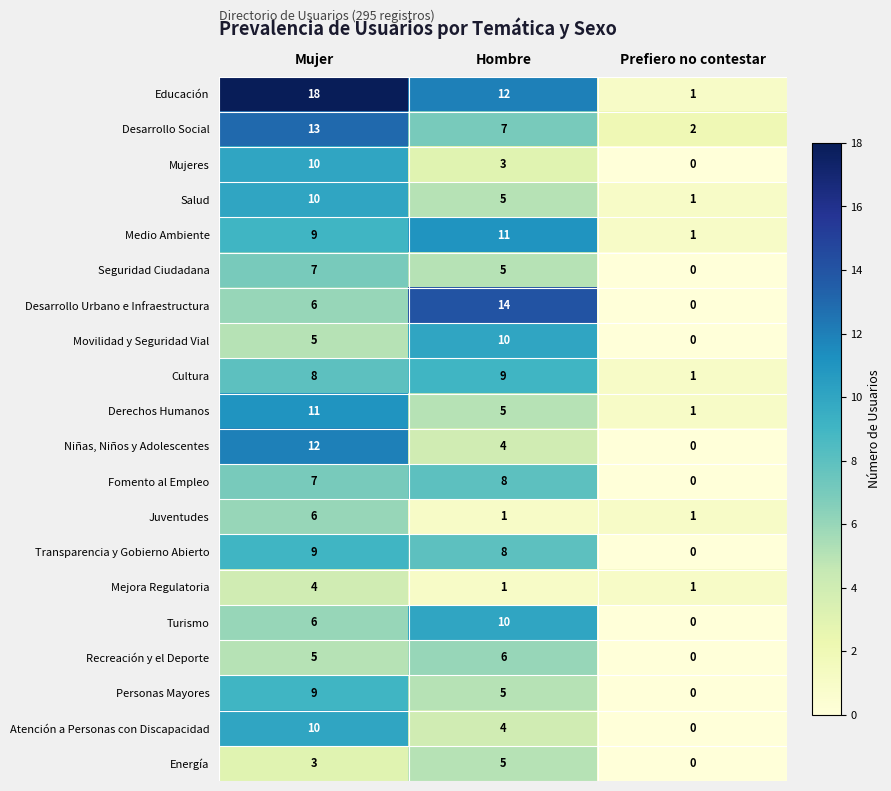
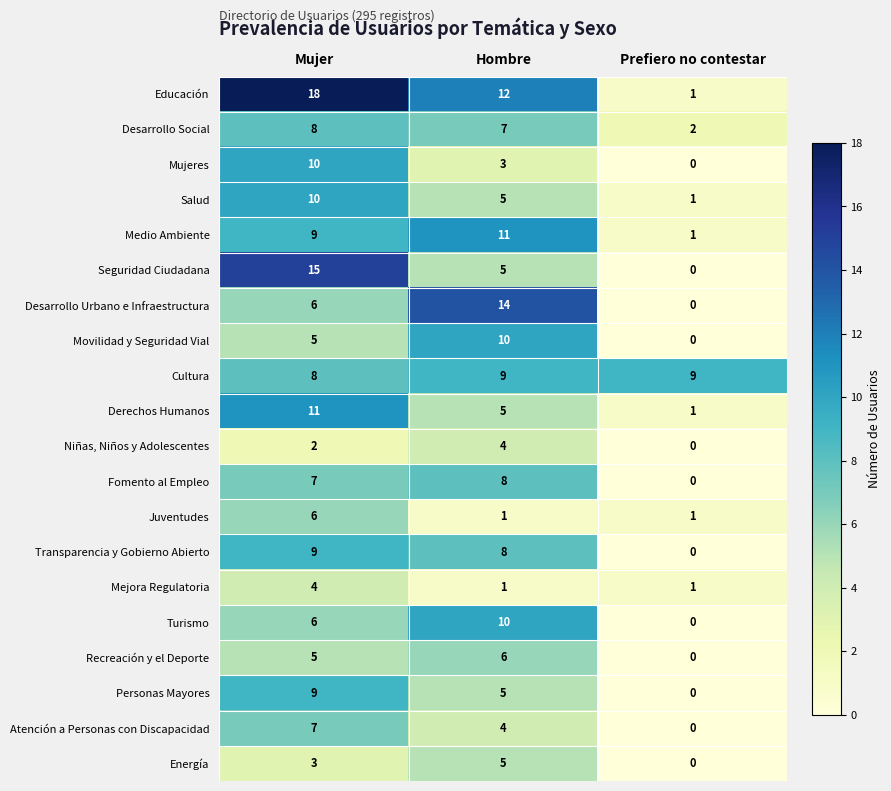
  {
    "Educación": {
      "Mujer": 18,
      "Hombre": 12,
      "Prefiero no contestar": 1
    },
    "Desarrollo Social": {
-     "Mujer": 13,
+     "Mujer": 8,
      "Hombre": 7,
      "Prefiero no contestar": 2
    },
    "Mujeres": {
      "Mujer": 10,
      "Hombre": 3,
      "Prefiero no contestar": 0
    },
    "Salud": {
      "Mujer": 10,
      "Hombre": 5,
      "Prefiero no contestar": 1
    },
    "Medio Ambiente": {
      "Mujer": 9,
      "Hombre": 11,
      "Prefiero no contestar": 1
    },
    "Seguridad Ciudadana": {
-     "Mujer": 7,
+     "Mujer": 15,
      "Hombre": 5,
      "Prefiero no contestar": 0
    },
    "Desarrollo Urbano e Infraestructura": {
      "Mujer": 6,
      "Hombre": 14,
      "Prefiero no contestar": 0
    },
    "Movilidad y Seguridad Vial": {
      "Mujer": 5,
      "Hombre": 10,
      "Prefiero no contestar": 0
    },
    "Cultura": {
      "Mujer": 8,
      "Hombre": 9,
-     "Prefiero no contestar": 1
+     "Prefiero no contestar": 9
    },
    "Derechos Humanos": {
      "Mujer": 11,
      "Hombre": 5,
      "Prefiero no contestar": 1
    },
    "Niñas, Niños y Adolescentes": {
-     "Mujer": 12,
+     "Mujer": 2,
      "Hombre": 4,
      "Prefiero no contestar": 0
    },
    "Fomento al Empleo": {
      "Mujer": 7,
      "Hombre": 8,
      "Prefiero no contestar": 0
    },
    "Juventudes": {
      "Mujer": 6,
      "Hombre": 1,
      "Prefiero no contestar": 1
    },
    "Transparencia y Gobierno Abierto": {
      "Mujer": 9,
      "Hombre": 8,
      "Prefiero no contestar": 0
    },
    "Mejora Regulatoria": {
      "Mujer": 4,
      "Hombre": 1,
      "Prefiero no contestar": 1
    },
    "Turismo": {
      "Mujer": 6,
      "Hombre": 10,
      "Prefiero no contestar": 0
    },
    "Recreación y el Deporte": {
      "Mujer": 5,
      "Hombre": 6,
      "Prefiero no contestar": 0
    },
    "Personas Mayores": {
      "Mujer": 9,
      "Hombre": 5,
      "Prefiero no contestar": 0
    },
    "Atención a Personas con Discapacidad": {
-     "Mujer": 10,
+     "Mujer": 7,
      "Hombre": 4,
      "Prefiero no contestar": 0
    },
    "Energía": {
      "Mujer": 3,
      "Hombre": 5,
      "Prefiero no contestar": 0
    }
  }
